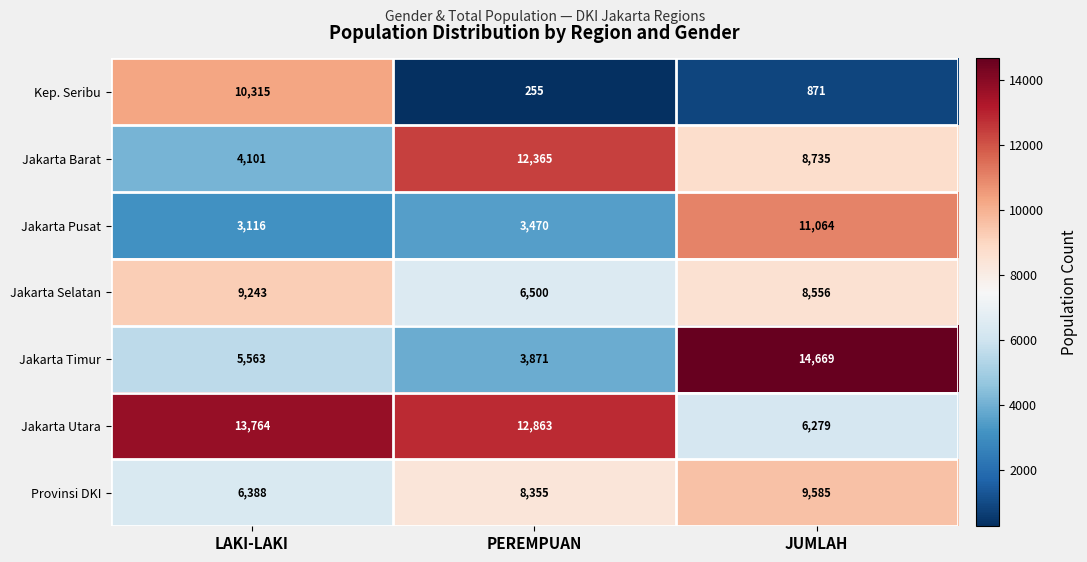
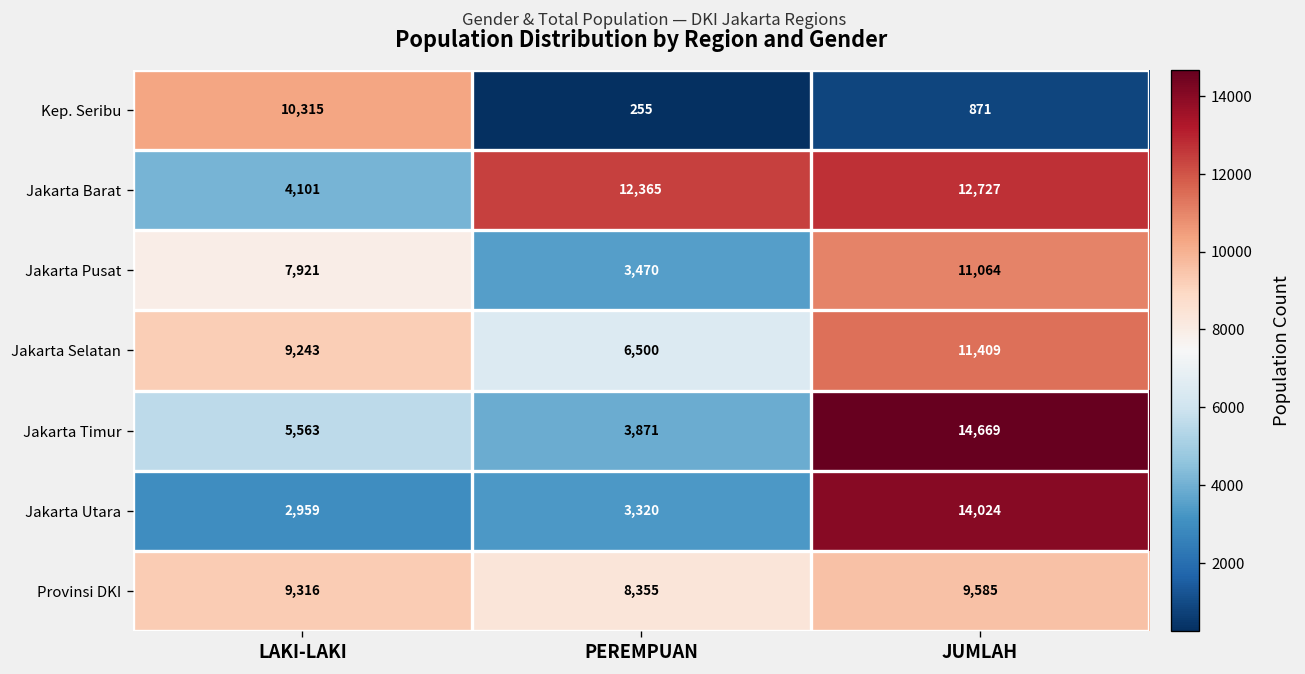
  {
    "Kep. Seribu": {
      "LAKI-LAKI": "10,315",
      "PEREMPUAN": "255",
      "JUMLAH": "871"
    },
    "Jakarta Barat": {
      "LAKI-LAKI": "4,101",
      "PEREMPUAN": "12,365",
-     "JUMLAH": "8,735"
+     "JUMLAH": "12,727"
    },
    "Jakarta Pusat": {
-     "LAKI-LAKI": "3,116",
+     "LAKI-LAKI": "7,921",
      "PEREMPUAN": "3,470",
      "JUMLAH": "11,064"
    },
    "Jakarta Selatan": {
      "LAKI-LAKI": "9,243",
      "PEREMPUAN": "6,500",
-     "JUMLAH": "8,556"
+     "JUMLAH": "11,409"
    },
    "Jakarta Timur": {
      "LAKI-LAKI": "5,563",
      "PEREMPUAN": "3,871",
      "JUMLAH": "14,669"
    },
    "Jakarta Utara": {
-     "LAKI-LAKI": "13,764",
-     "PEREMPUAN": "12,863",
-     "JUMLAH": "6,279"
+     "LAKI-LAKI": "2,959",
+     "PEREMPUAN": "3,320",
+     "JUMLAH": "14,024"
    },
    "Provinsi DKI": {
-     "LAKI-LAKI": "6,388",
+     "LAKI-LAKI": "9,316",
      "PEREMPUAN": "8,355",
      "JUMLAH": "9,585"
    }
  }
